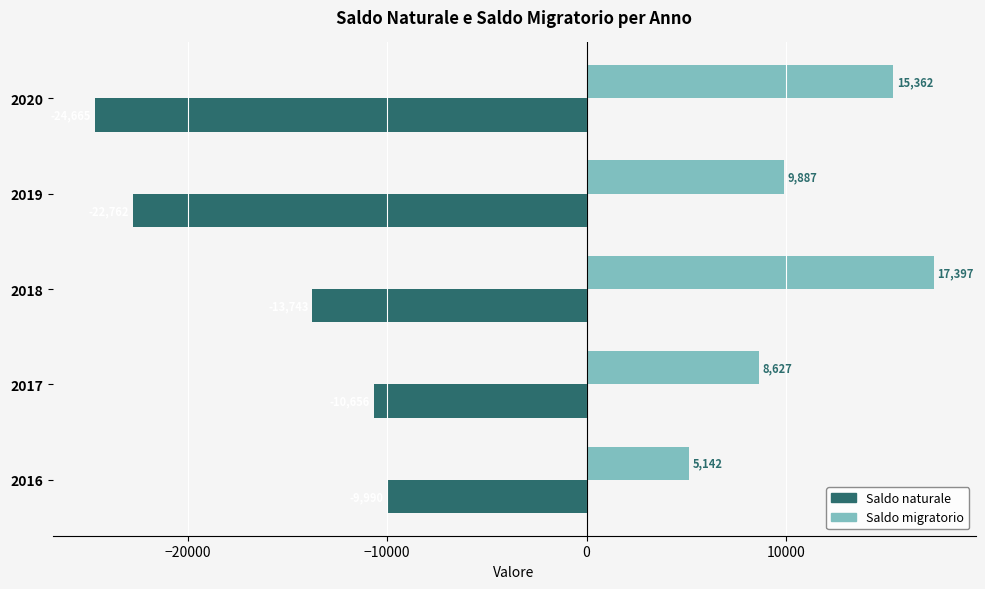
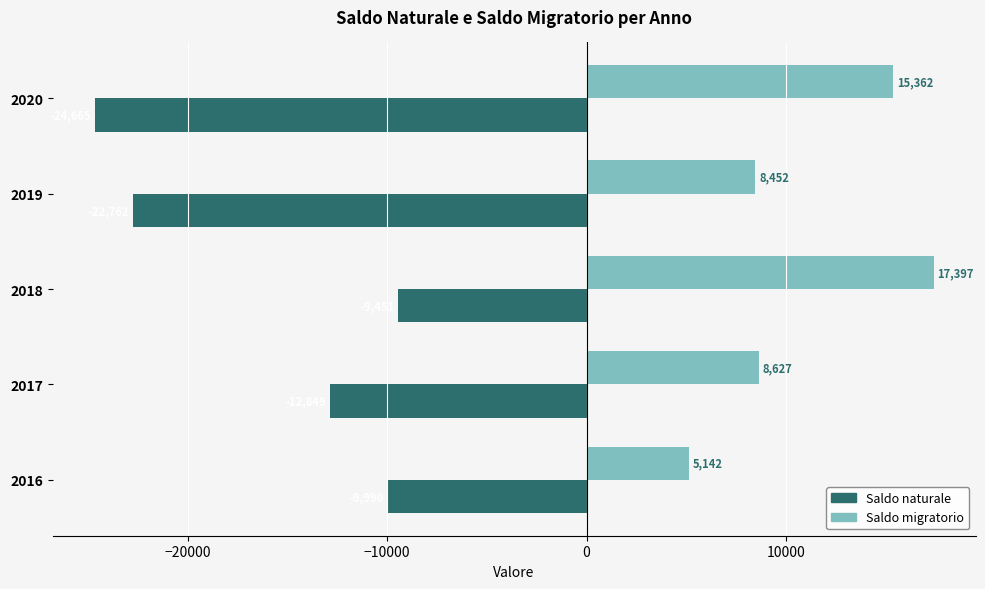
  {
    "Saldo naturale": {
      "2020": "-24700",
      "2019": "-22800",
-     "2018": "-13700",
-     "2017": "-10700",
+     "2018": "-9500",
+     "2017": "-12800",
      "2016": "-10000"
    },
    "Saldo migratorio": {
      "2020": "15,362",
-     "2019": "9,887",
+     "2019": "8,452",
      "2018": "17,397",
      "2017": "8,627",
      "2016": "5,142"
    }
  }
